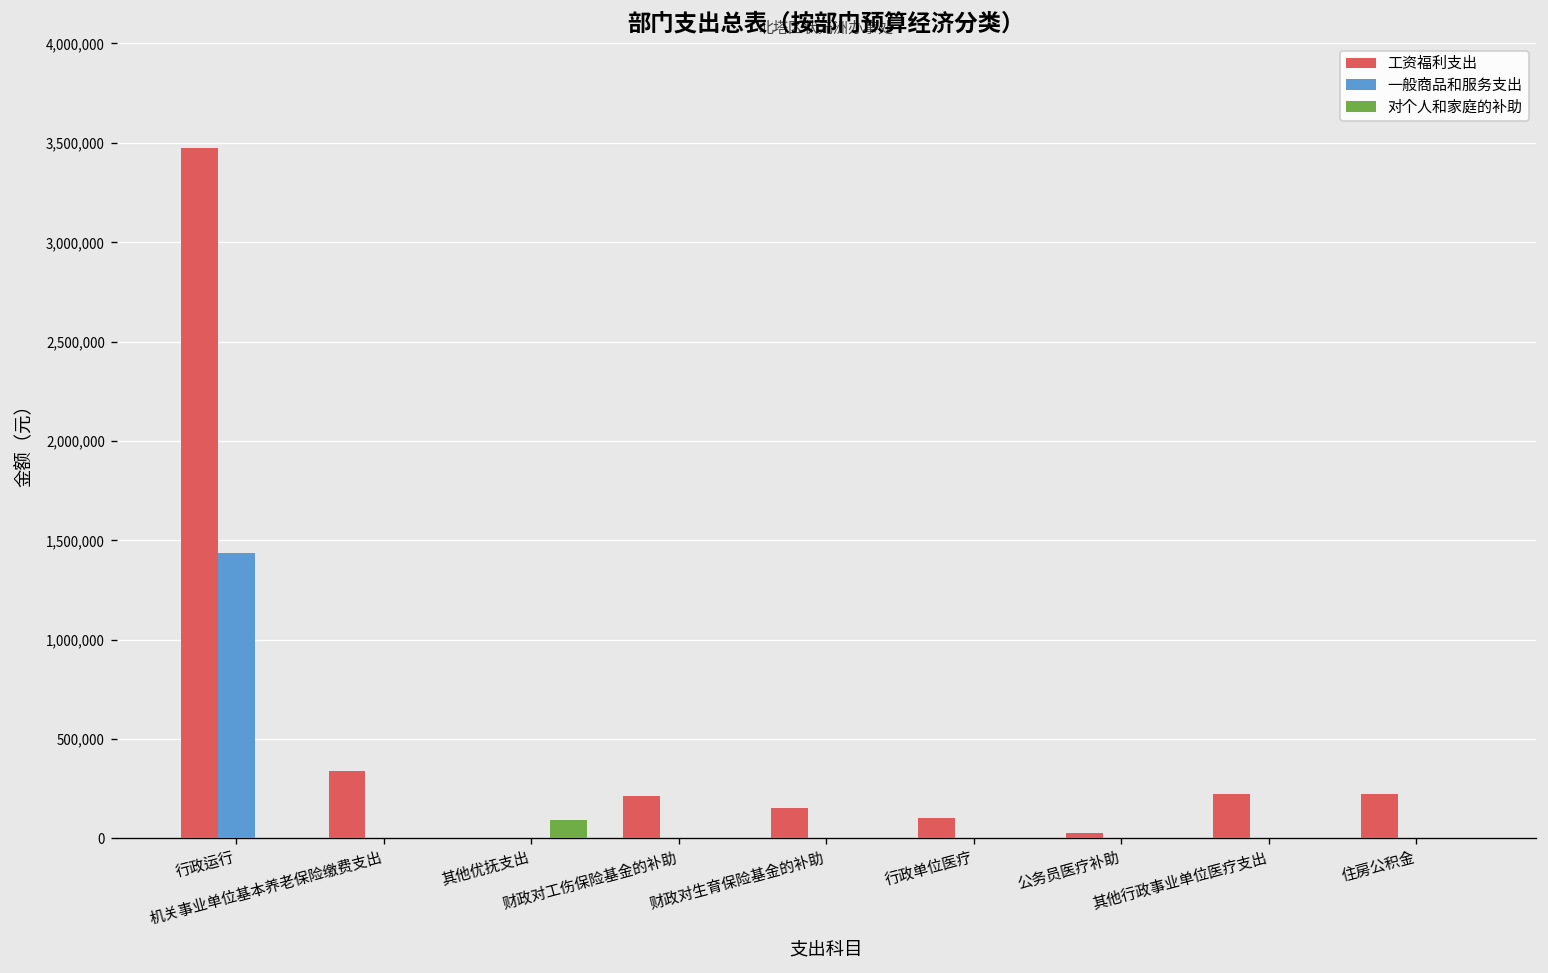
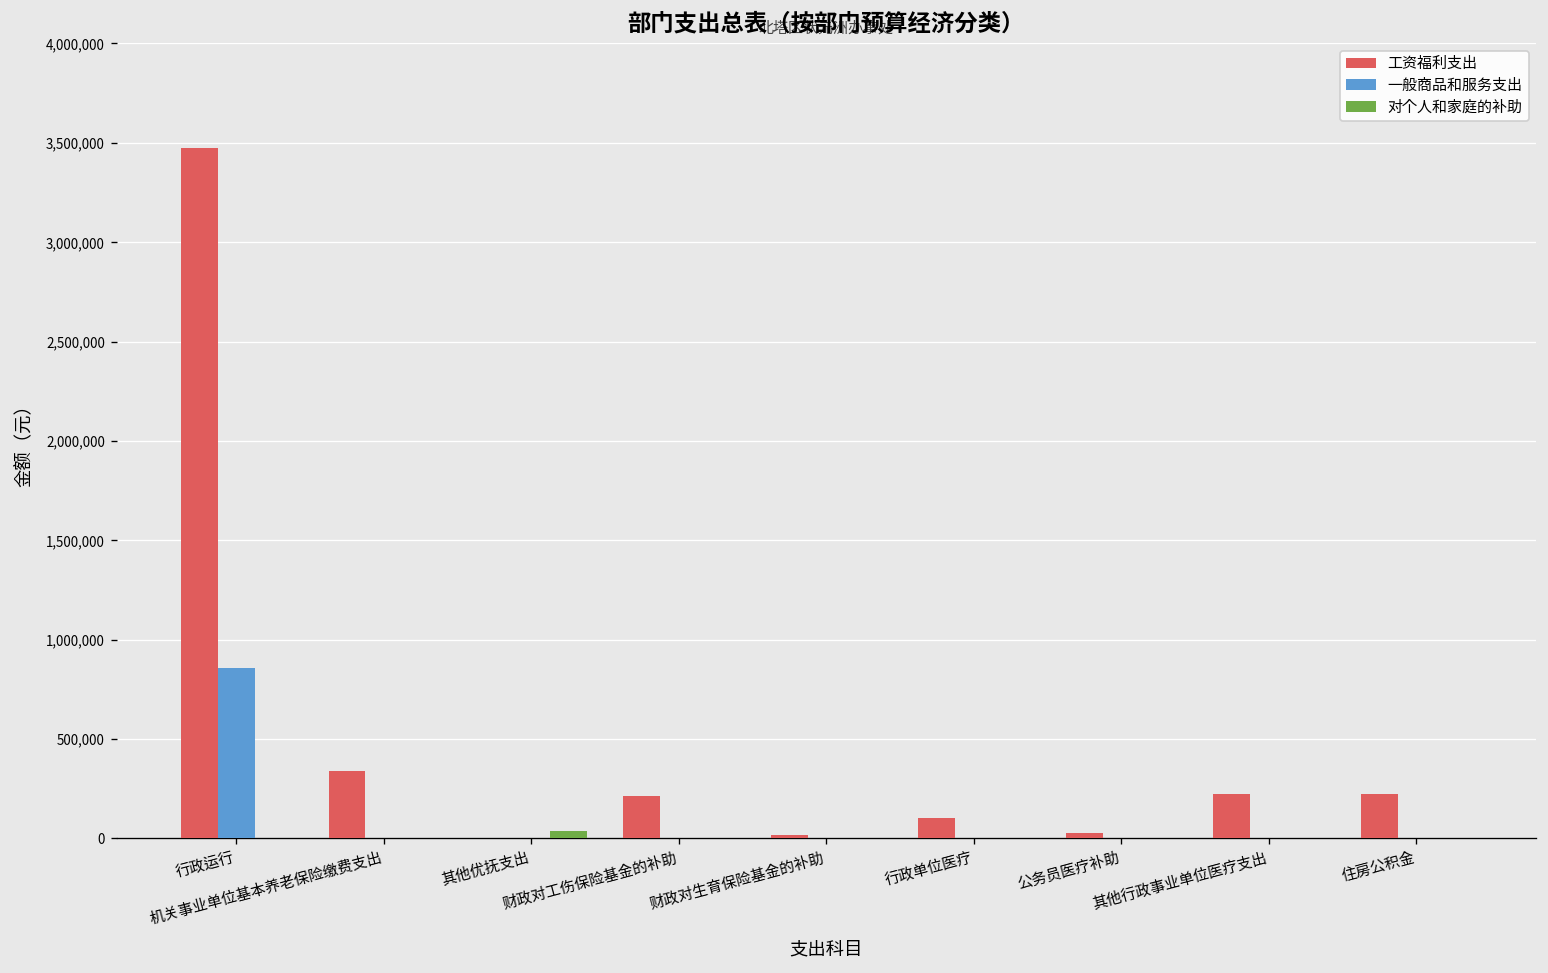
  {
    "工资福利支出": {
      "行政运行": "3,480,000",
      "机关事业单位基本养老保险缴费支出": "340,000",
      "其他优抚支出": "0",
      "财政对工伤保险基金的补助": "220,000",
-     "财政对生育保险基金的补助": "150,000",
+     "财政对生育保险基金的补助": "20,000",
      "行政单位医疗": "100,000",
      "公务员医疗补助": "30,000",
      "其他行政事业单位医疗支出": "220,000",
      "住房公积金": "220,000"
    },
    "一般商品和服务支出": {
-     "行政运行": "1,440,000",
+     "行政运行": "860,000",
      "机关事业单位基本养老保险缴费支出": "0",
      "其他优抚支出": "0",
      "财政对工伤保险基金的补助": "0",
      "财政对生育保险基金的补助": "0",
      "行政单位医疗": "0",
      "公务员医疗补助": "0",
      "其他行政事业单位医疗支出": "0",
      "住房公积金": "0"
    },
    "对个人和家庭的补助": {
      "行政运行": "0",
      "机关事业单位基本养老保险缴费支出": "0",
-     "其他优抚支出": "90,000",
+     "其他优抚支出": "40,000",
      "财政对工伤保险基金的补助": "0",
      "财政对生育保险基金的补助": "0",
      "行政单位医疗": "0",
      "公务员医疗补助": "0",
      "其他行政事业单位医疗支出": "0",
      "住房公积金": "0"
    }
  }
